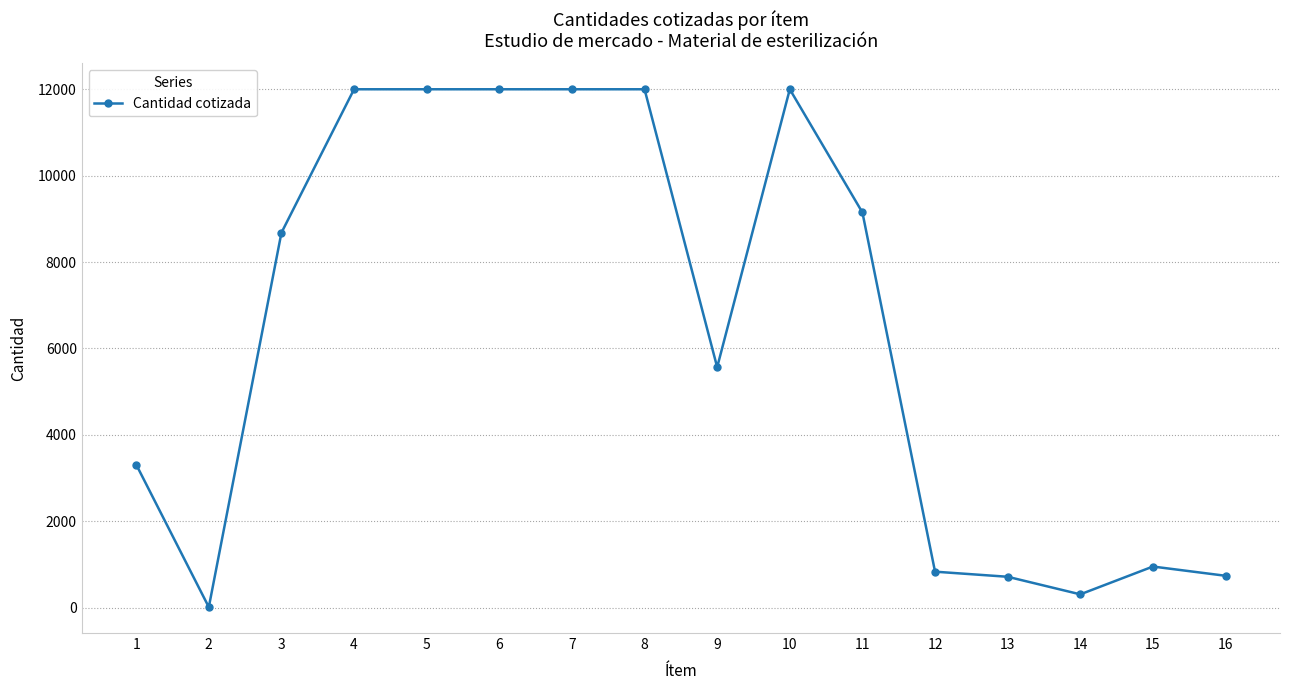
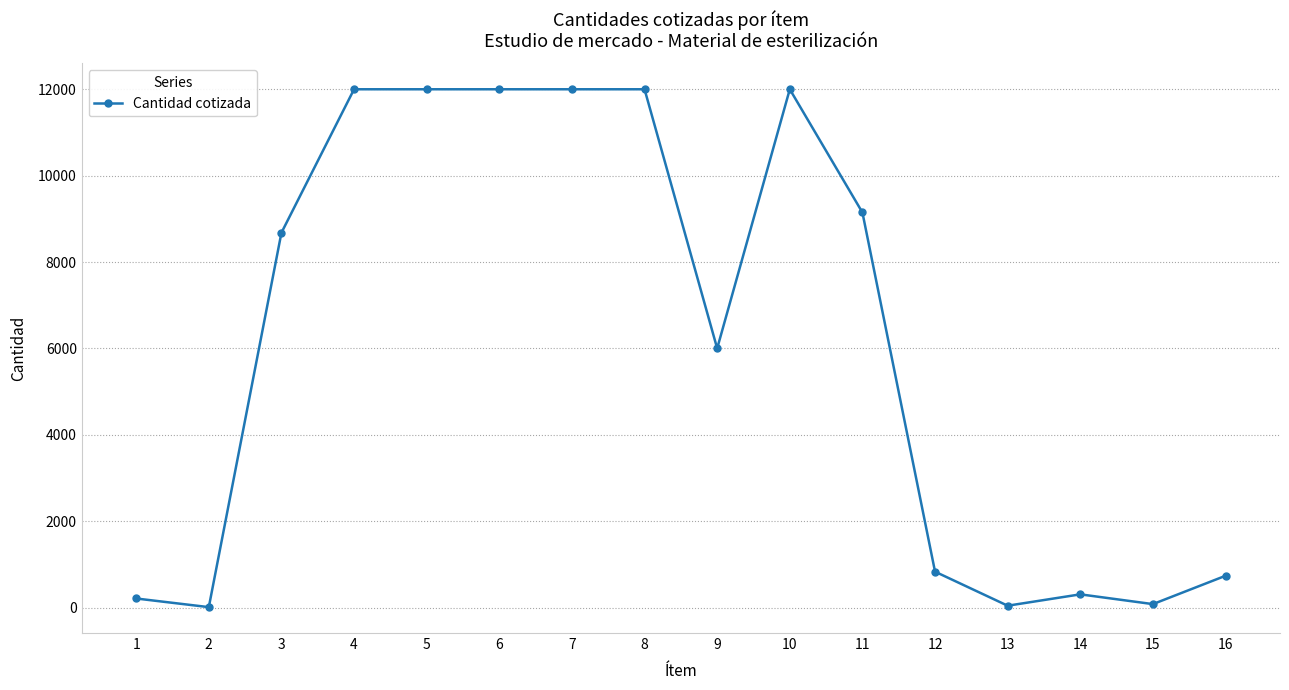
  {
-   "1": 3300,
+   "1": 200,
    "2": 0,
    "3": 8700,
    "4": 12000,
    "5": 12000,
    "6": 12000,
    "7": 12000,
    "8": 12000,
-   "9": 5600,
+   "9": 6000,
    "10": 12000,
    "11": 9100,
    "12": 800,
-   "13": 700,
+   "13": 0,
    "14": 300,
-   "15": 1000,
+   "15": 100,
    "16": 700
  }
